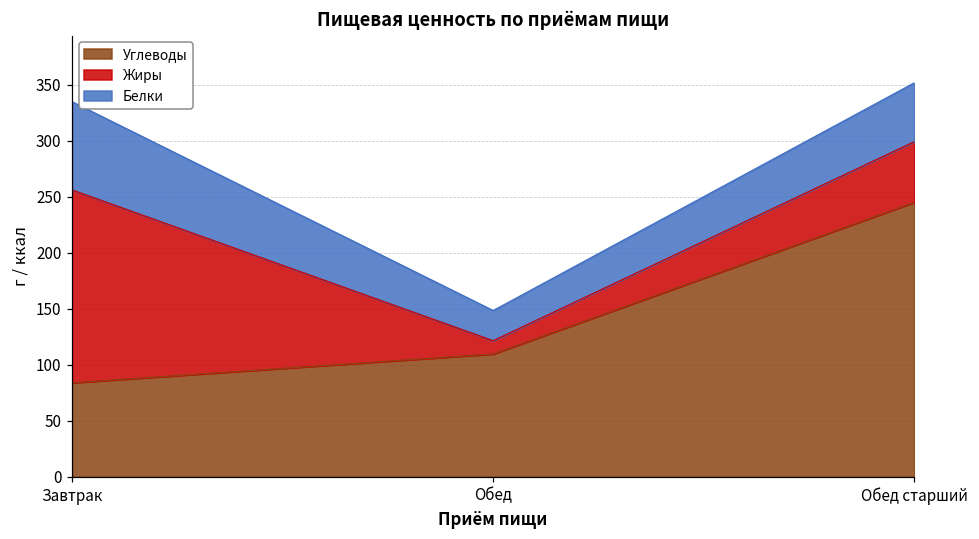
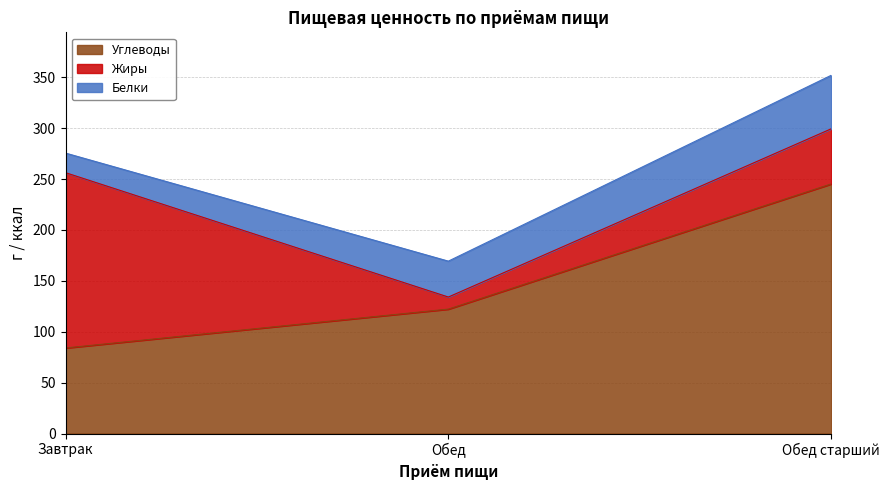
  {
    "Углеводы": {
      "Завтрак": 84,
-     "Обед": 110,
+     "Обед": 122,
      "Обед старший": 245
    },
    "Жиры": {
      "Завтрак": 172,
      "Обед": 12,
      "Обед старший": 54
    },
    "Белки": {
-     "Завтрак": 79,
-     "Обед": 27,
+     "Завтрак": 19,
+     "Обед": 35,
      "Обед старший": 53
    }
  }
